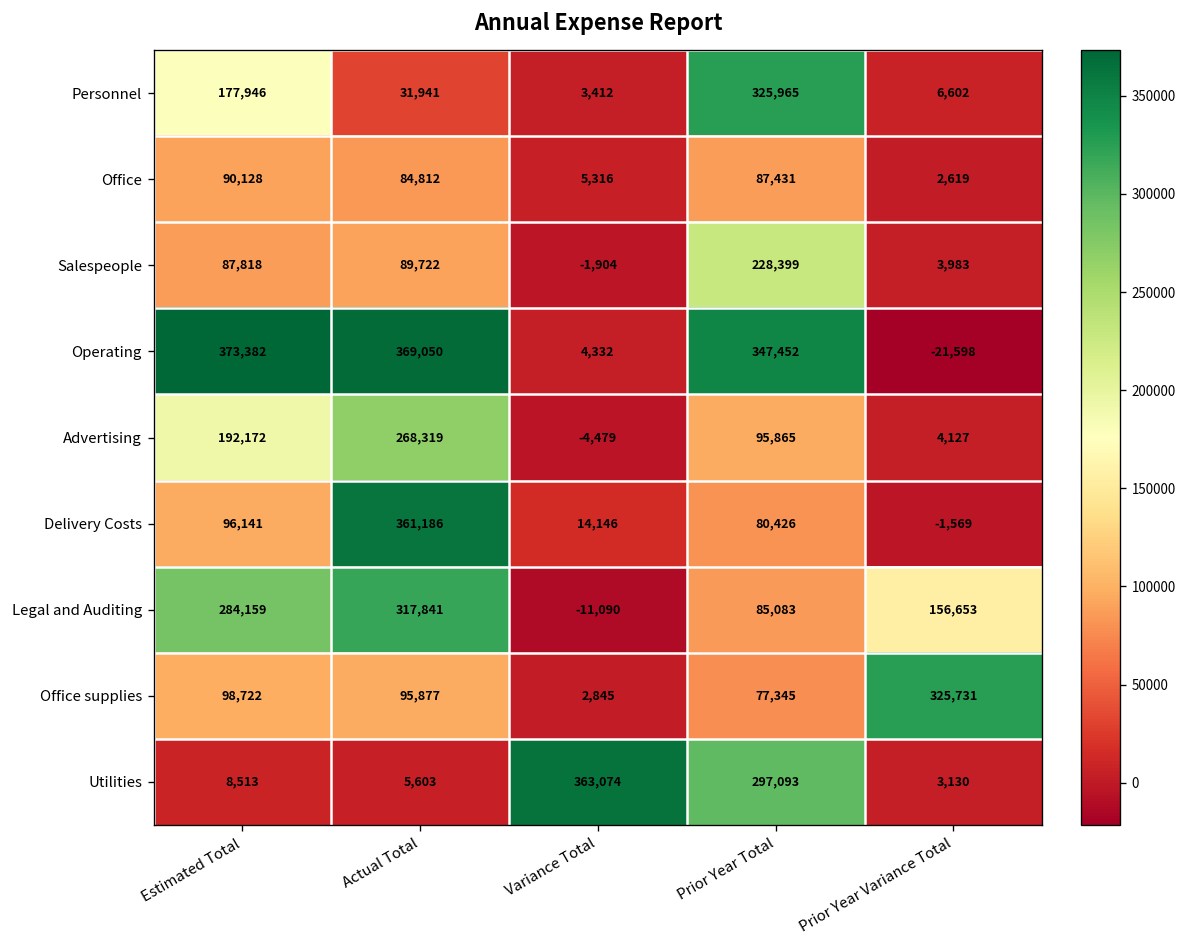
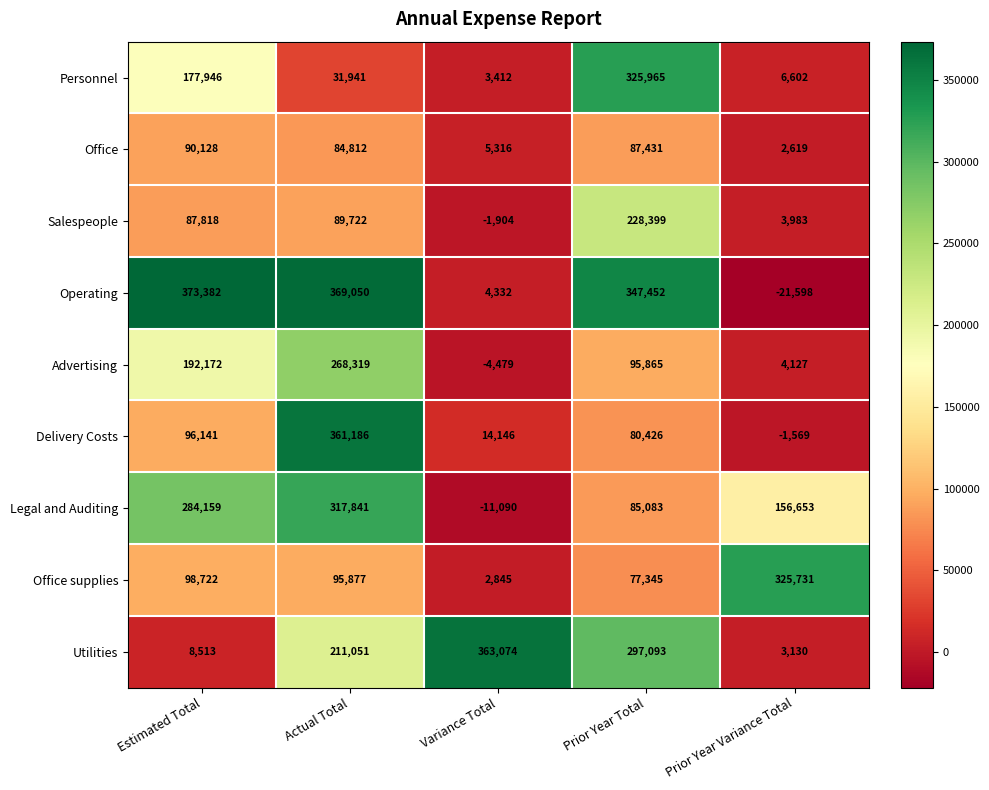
  {
    "Personnel": {
      "Estimated Total": "177,946",
      "Actual Total": "31,941",
      "Variance Total": "3,412",
      "Prior Year Total": "325,965",
      "Prior Year Variance Total": "6,602"
    },
    "Office": {
      "Estimated Total": "90,128",
      "Actual Total": "84,812",
      "Variance Total": "5,316",
      "Prior Year Total": "87,431",
      "Prior Year Variance Total": "2,619"
    },
    "Salespeople": {
      "Estimated Total": "87,818",
      "Actual Total": "89,722",
      "Variance Total": "-1,904",
      "Prior Year Total": "228,399",
      "Prior Year Variance Total": "3,983"
    },
    "Operating": {
      "Estimated Total": "373,382",
      "Actual Total": "369,050",
      "Variance Total": "4,332",
      "Prior Year Total": "347,452",
      "Prior Year Variance Total": "-21,598"
    },
    "Advertising": {
      "Estimated Total": "192,172",
      "Actual Total": "268,319",
      "Variance Total": "-4,479",
      "Prior Year Total": "95,865",
      "Prior Year Variance Total": "4,127"
    },
    "Delivery Costs": {
      "Estimated Total": "96,141",
      "Actual Total": "361,186",
      "Variance Total": "14,146",
      "Prior Year Total": "80,426",
      "Prior Year Variance Total": "-1,569"
    },
    "Legal and Auditing": {
      "Estimated Total": "284,159",
      "Actual Total": "317,841",
      "Variance Total": "-11,090",
      "Prior Year Total": "85,083",
      "Prior Year Variance Total": "156,653"
    },
    "Office supplies": {
      "Estimated Total": "98,722",
      "Actual Total": "95,877",
      "Variance Total": "2,845",
      "Prior Year Total": "77,345",
      "Prior Year Variance Total": "325,731"
    },
    "Utilities": {
      "Estimated Total": "8,513",
-     "Actual Total": "5,603",
+     "Actual Total": "211,051",
      "Variance Total": "363,074",
      "Prior Year Total": "297,093",
      "Prior Year Variance Total": "3,130"
    }
  }
